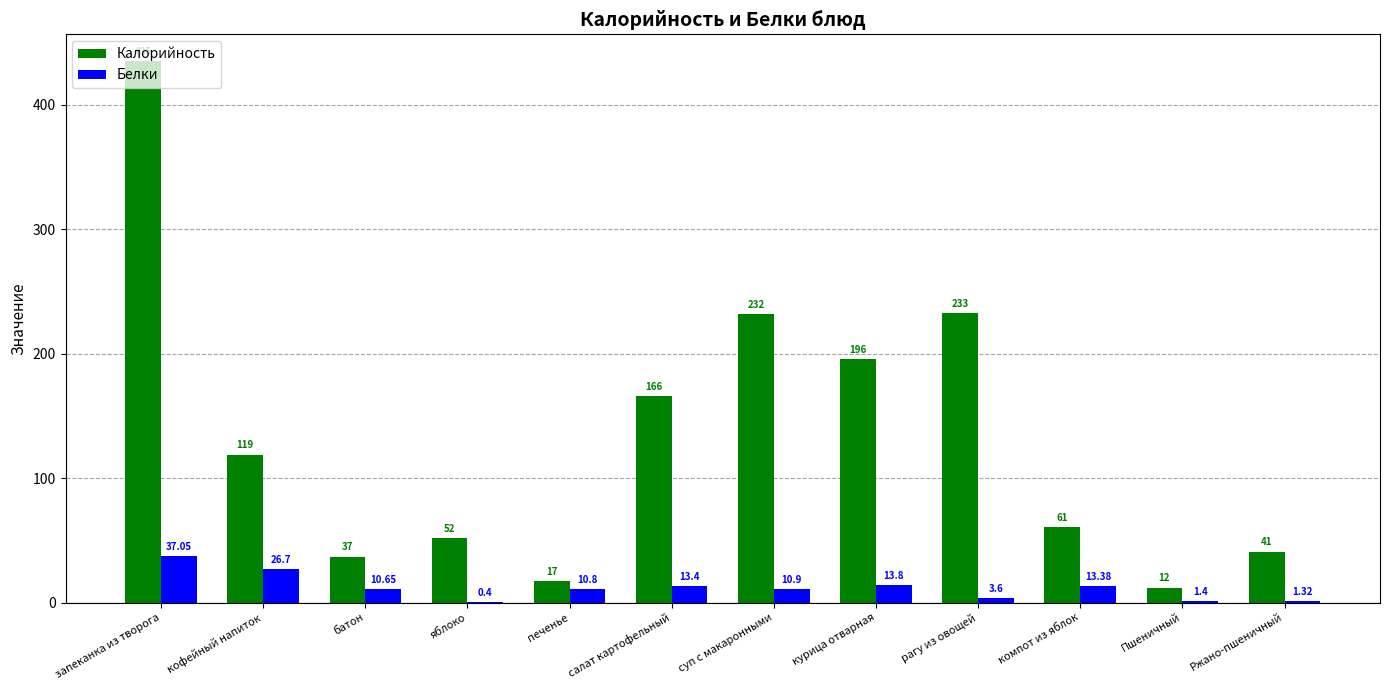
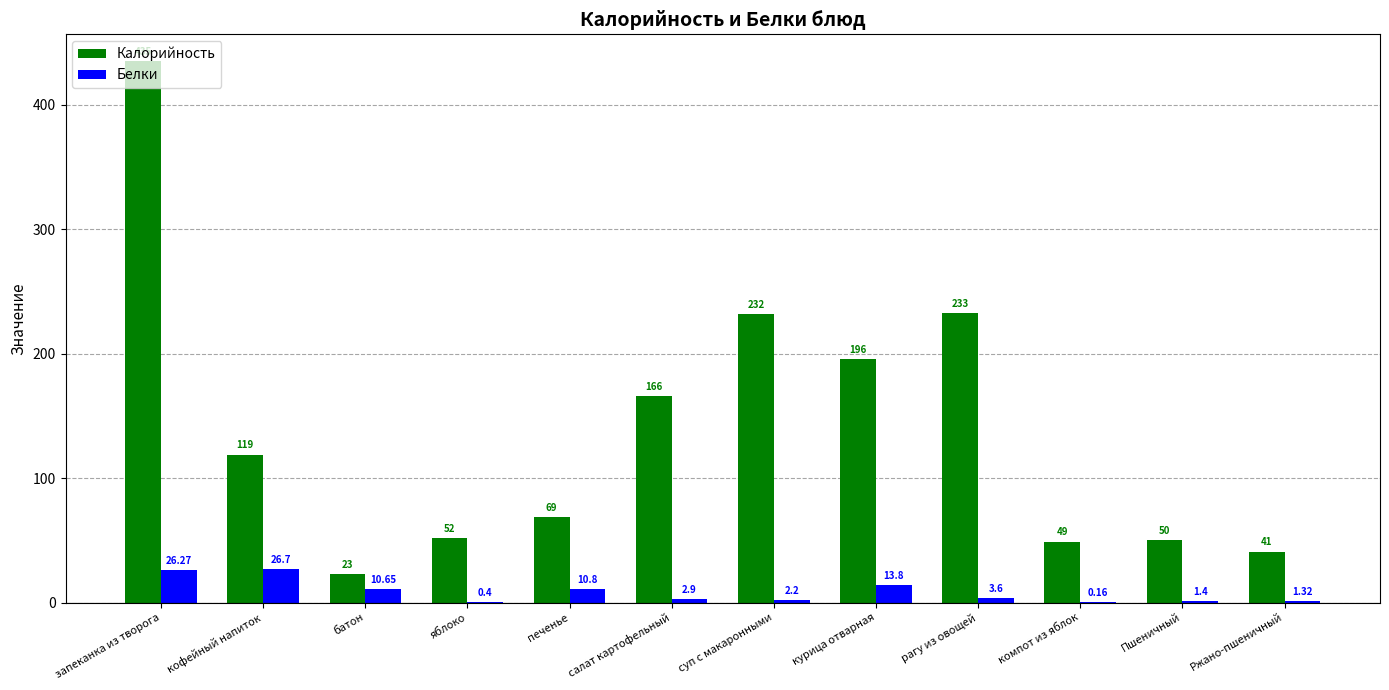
  {
    "Калорийность": {
      "кофейный напиток": 119,
-     "батон": 37,
+     "батон": 23,
      "яблоко": 52,
-     "печенье": 17,
+     "печенье": 69,
      "салат картофельный": 166,
      "суп с макаронными": 232,
      "курица отварная": 196,
      "рагу из овощей": 233,
-     "компот из яблок": 61,
-     "Пшеничный": 12,
+     "компот из яблок": 49,
+     "Пшеничный": 50,
      "Ржано-пшеничный": 41
    },
    "Белки": {
-     "запеканка из творога": 37.05,
+     "запеканка из творога": 26.27,
      "кофейный напиток": 26.7,
      "батон": 10.65,
      "яблоко": 0.4,
      "печенье": 10.8,
-     "салат картофельный": 13.4,
-     "суп с макаронными": 10.9,
+     "салат картофельный": 2.9,
+     "суп с макаронными": 2.2,
      "курица отварная": 13.8,
      "рагу из овощей": 3.6,
-     "компот из яблок": 13.38,
+     "компот из яблок": 0.16,
      "Пшеничный": 1.4,
      "Ржано-пшеничный": 1.32
    }
  }
